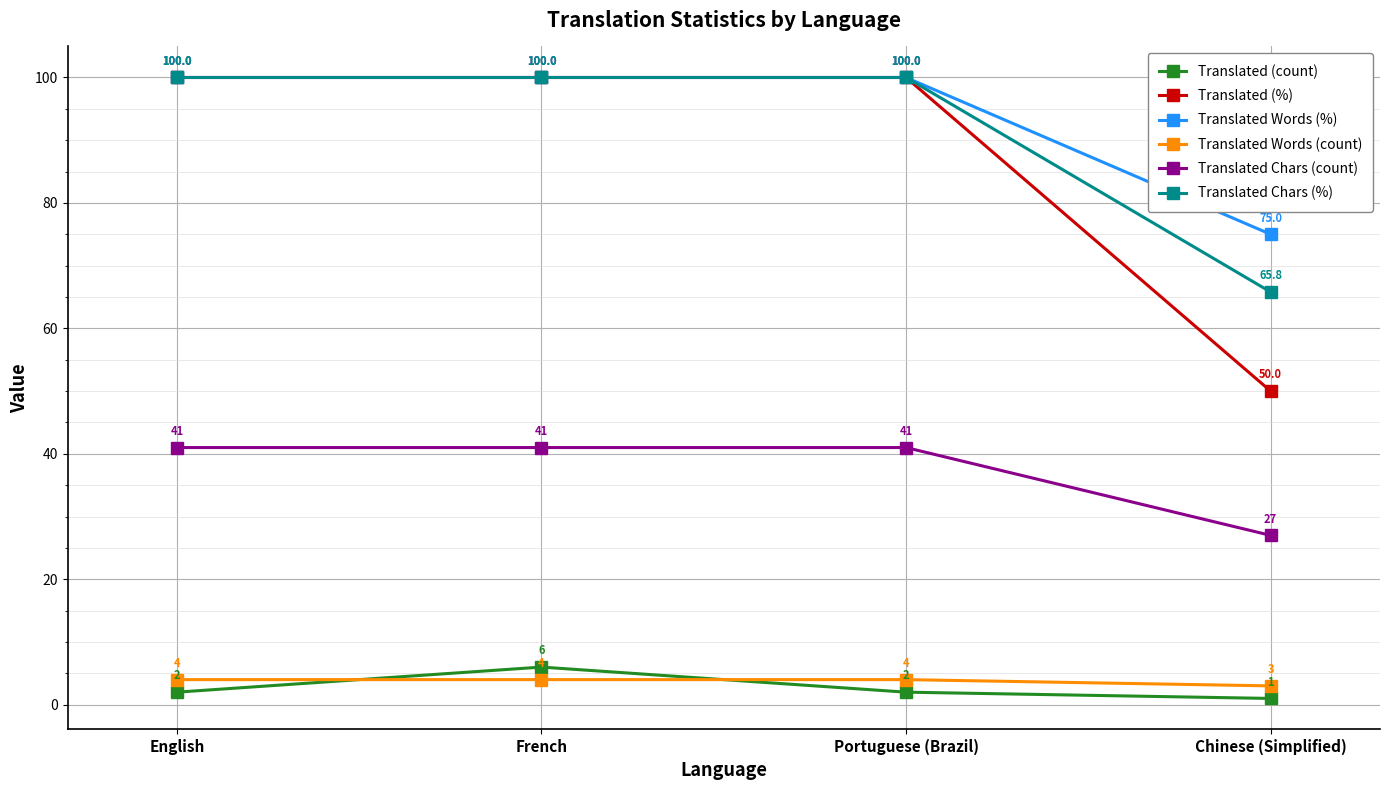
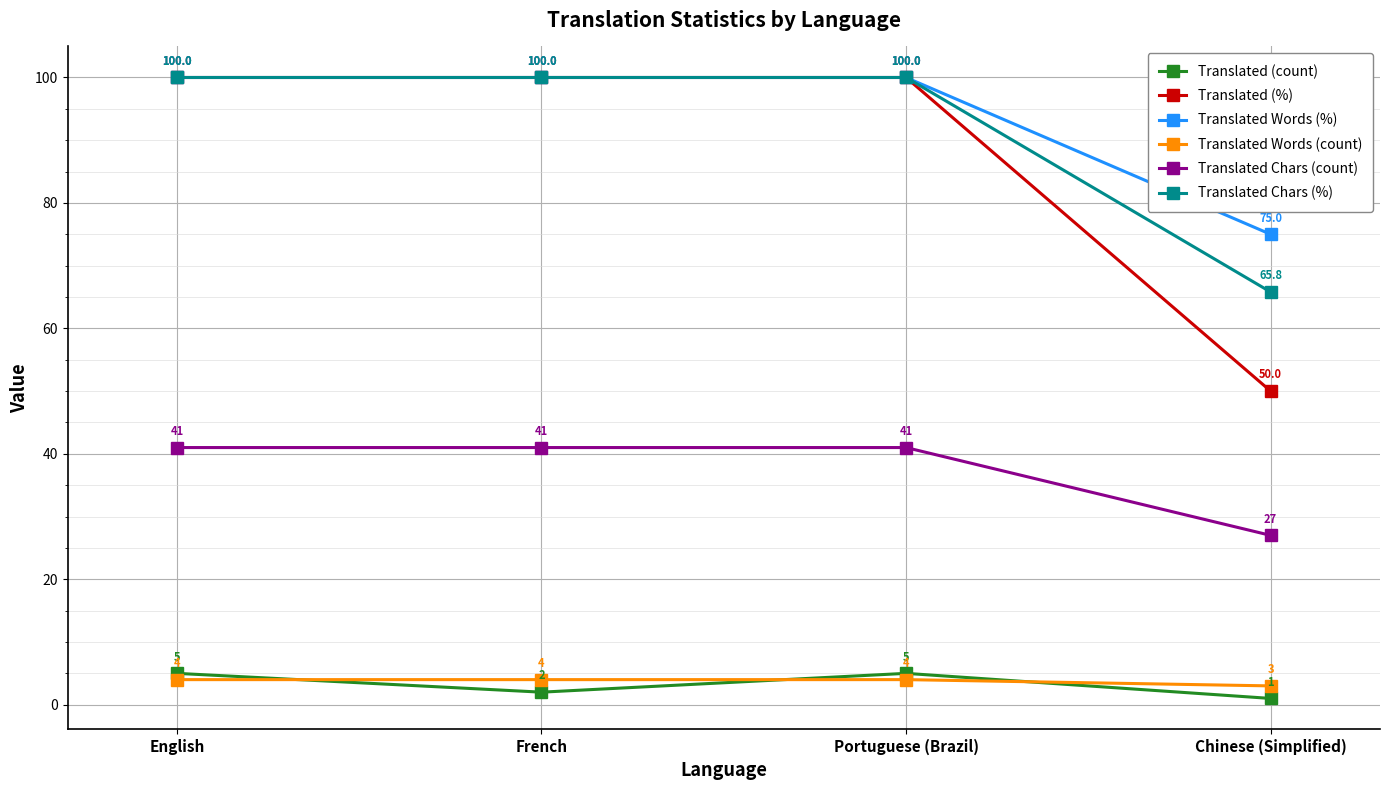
  {
    "Translated (count)": {
-     "English": 2,
-     "French": 6,
-     "Portuguese (Brazil)": 2
+     "English": 5,
+     "French": 2,
+     "Portuguese (Brazil)": 5
    },
    "Translated (%)": {
      "Chinese (Simplified)": 50.0
    },
    "Translated Words (%)": {
      "Chinese (Simplified)": 75.0
    },
    "Translated Words (count)": {
      "English": 4,
      "Portuguese (Brazil)": 4,
      "Chinese (Simplified)": 3
    },
    "Translated Chars (count)": {
      "English": 41,
      "French": 41,
      "Portuguese (Brazil)": 41,
      "Chinese (Simplified)": 27
    },
    "Translated Chars (%)": {
      "Chinese (Simplified)": 65.8
    }
  }
